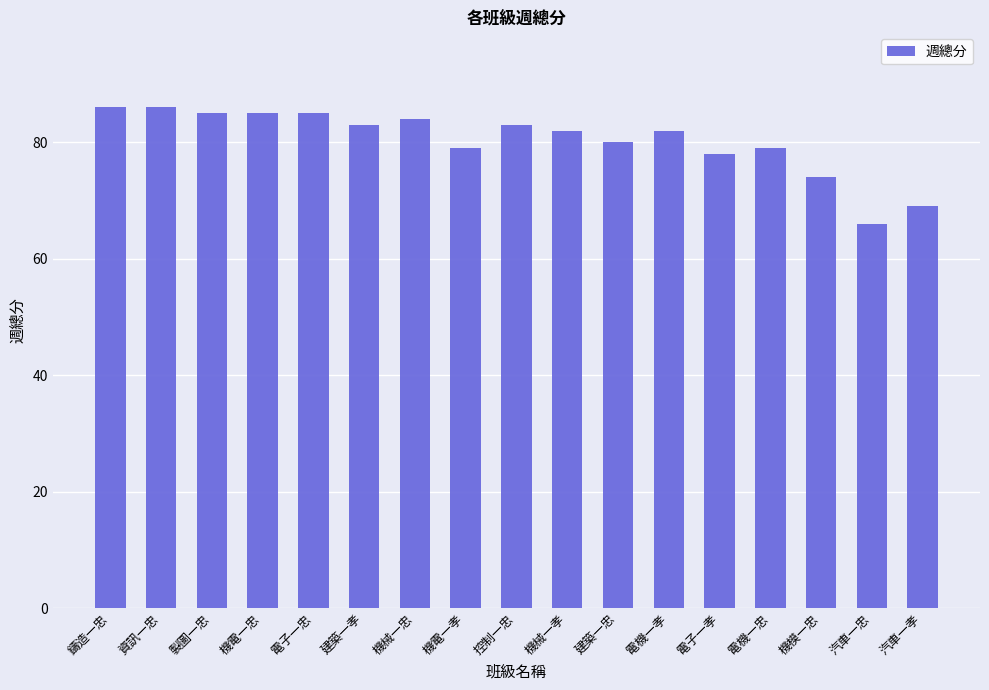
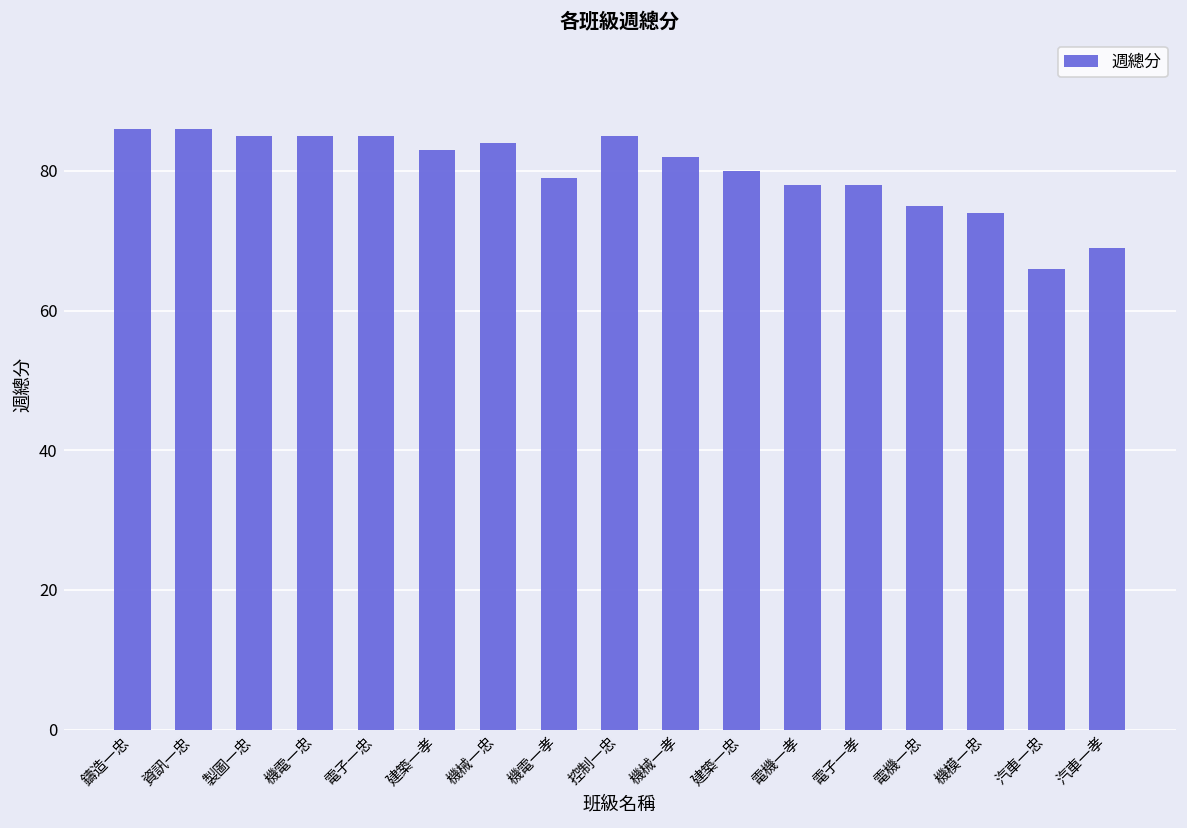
  {
    "鑄造一忠": 86,
    "資訊一忠": 86,
    "製圖一忠": 85,
    "機電一忠": 85,
    "電子一忠": 85,
    "建築一孝": 83,
    "機械一忠": 84,
    "機電一孝": 79,
-   "控制一忠": 83,
+   "控制一忠": 85,
    "機械一孝": 82,
    "建築一忠": 80,
-   "電機一孝": 82,
+   "電機一孝": 78,
    "電子一孝": 78,
-   "電機一忠": 79,
+   "電機一忠": 75,
    "機模一忠": 74,
    "汽車一忠": 66,
    "汽車一孝": 69
  }
